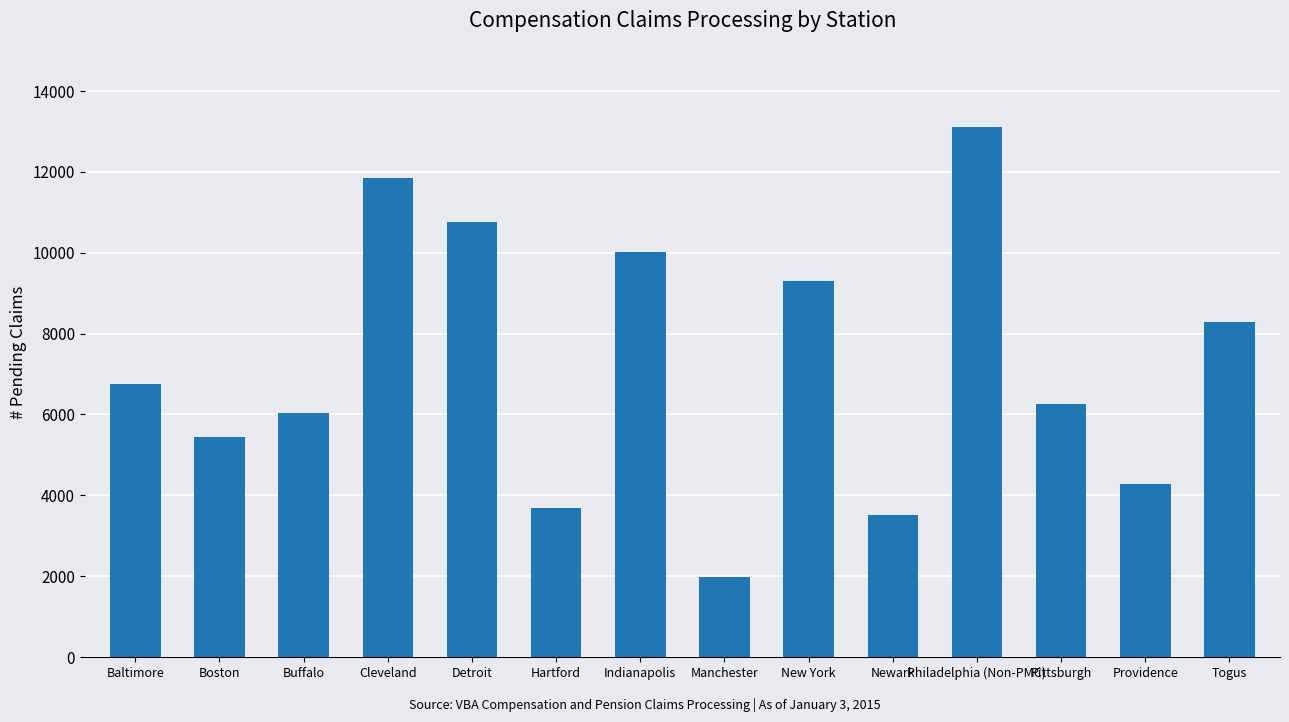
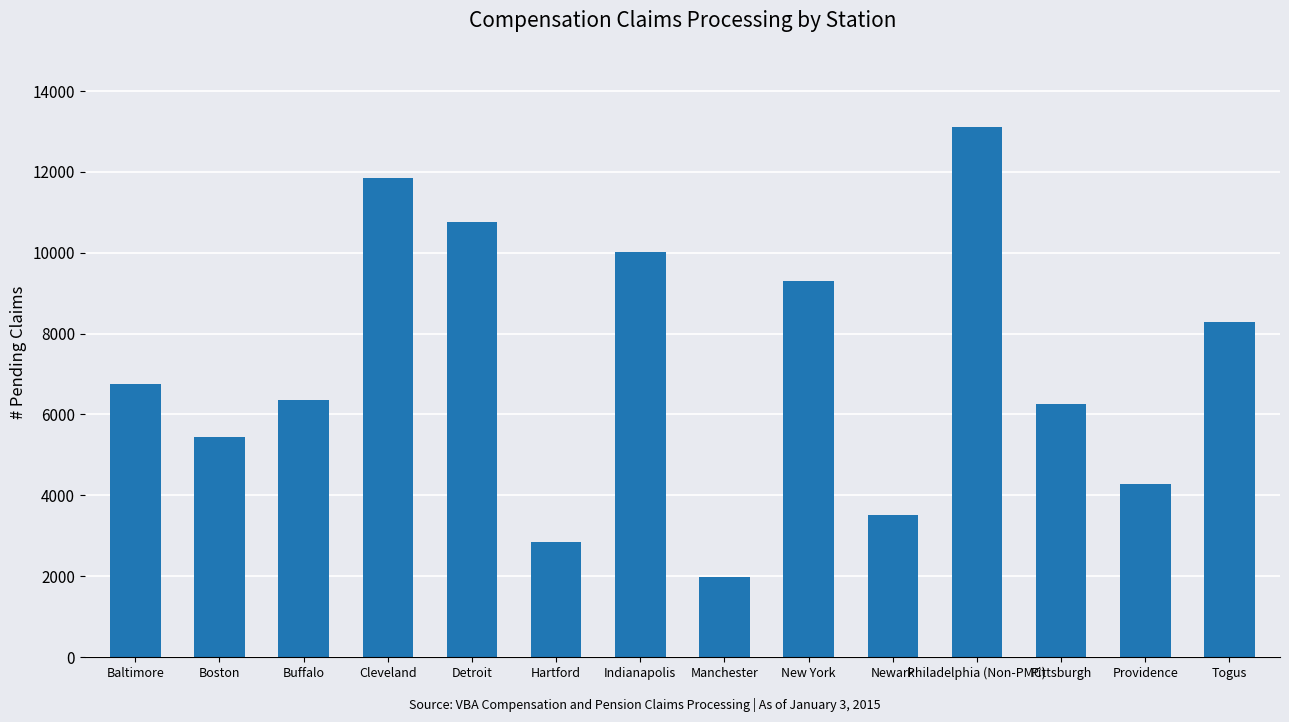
  {
    "Baltimore": 6700,
    "Boston": 5400,
-   "Buffalo": 6000,
+   "Buffalo": 6400,
    "Cleveland": 11800,
    "Detroit": 10800,
-   "Hartford": 3700,
+   "Hartford": 2900,
    "Indianapolis": 10000,
    "Manchester": 2000,
    "New York": 9300,
    "Philadelphia (Non-PMC)": 13100,
    "Providence": 4300,
    "Togus": 8300
  }
